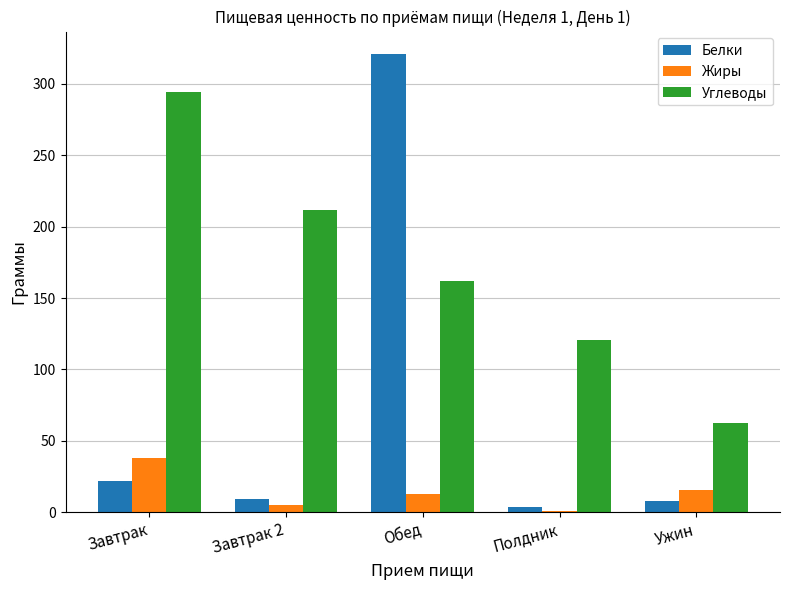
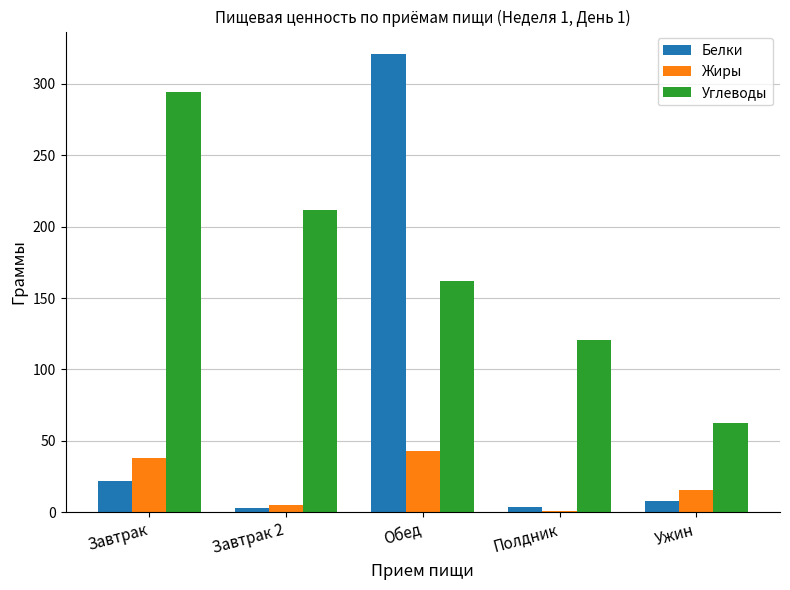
  {
    "Белки": {
      "Завтрак": 22,
-     "Завтрак 2": 10,
+     "Завтрак 2": 3,
      "Обед": 320,
      "Полдник": 4,
      "Ужин": 8
    },
    "Жиры": {
      "Завтрак": 38,
      "Завтрак 2": 5,
-     "Обед": 13,
+     "Обед": 43,
      "Ужин": 16
    },
    "Углеводы": {
      "Завтрак": 294,
      "Завтрак 2": 212,
      "Обед": 162,
      "Полдник": 120,
      "Ужин": 63
    }
  }
